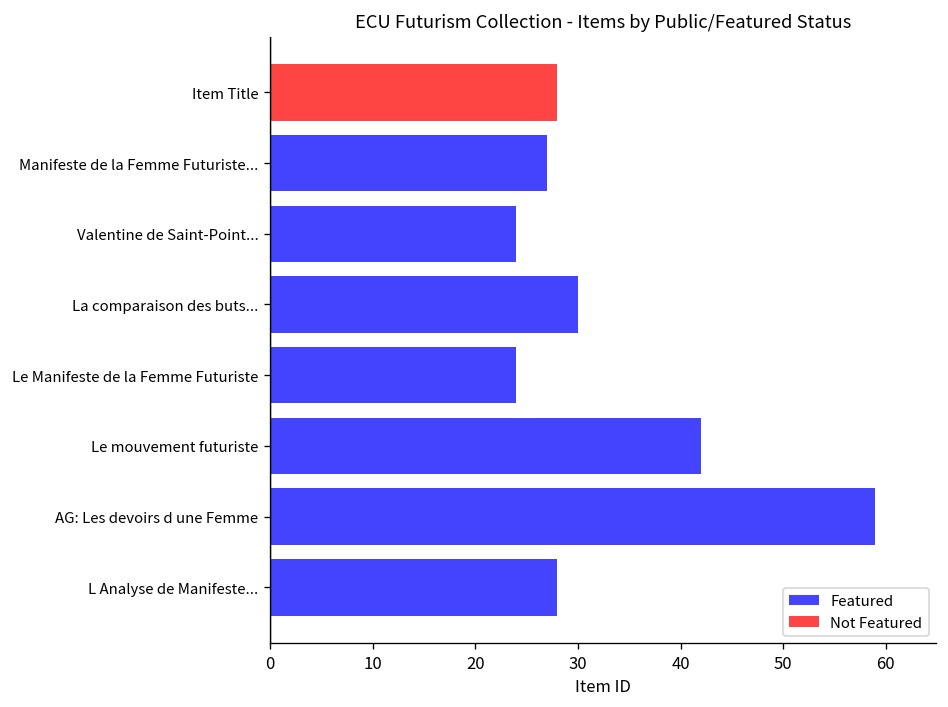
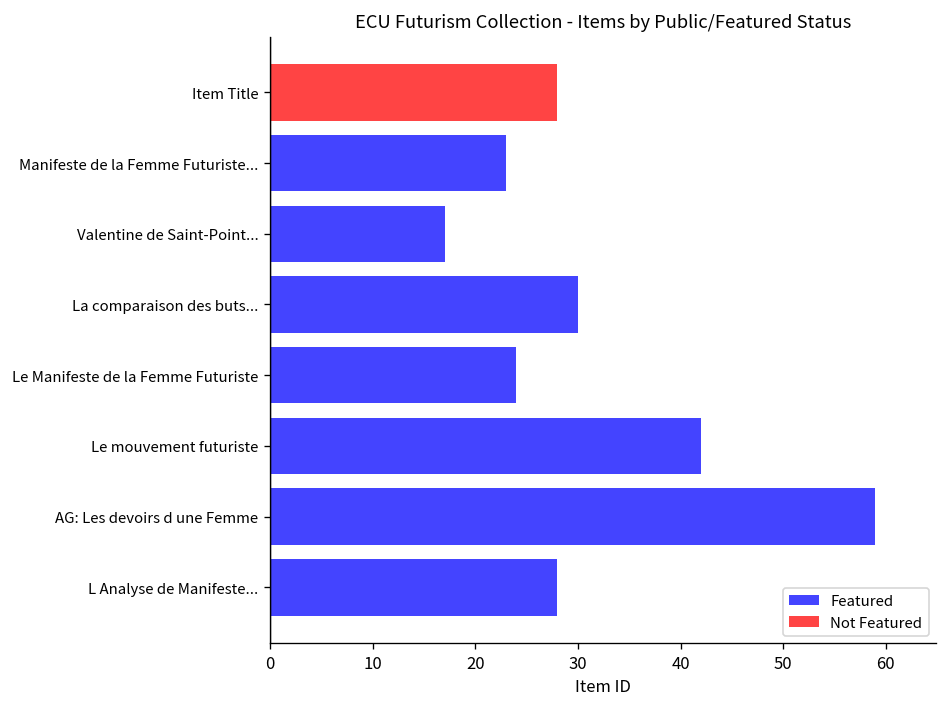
  {
    "Featured": {
      "Item Title": 0,
-     "Manifeste de la Femme Futuriste...": 27,
-     "Valentine de Saint-Point...": 24,
+     "Manifeste de la Femme Futuriste...": 23,
+     "Valentine de Saint-Point...": 17,
      "La comparaison des buts...": 30,
      "Le Manifeste de la Femme Futuriste": 24,
      "Le mouvement futuriste": 42,
      "AG: Les devoirs d une Femme": 59,
      "L Analyse de Manifeste...": 28
    },
    "Not Featured": {
      "Item Title": 28,
      "Manifeste de la Femme Futuriste...": 0,
      "Valentine de Saint-Point...": 0,
      "La comparaison des buts...": 0,
      "Le Manifeste de la Femme Futuriste": 0,
      "Le mouvement futuriste": 0,
      "AG: Les devoirs d une Femme": 0,
      "L Analyse de Manifeste...": 0
    }
  }
